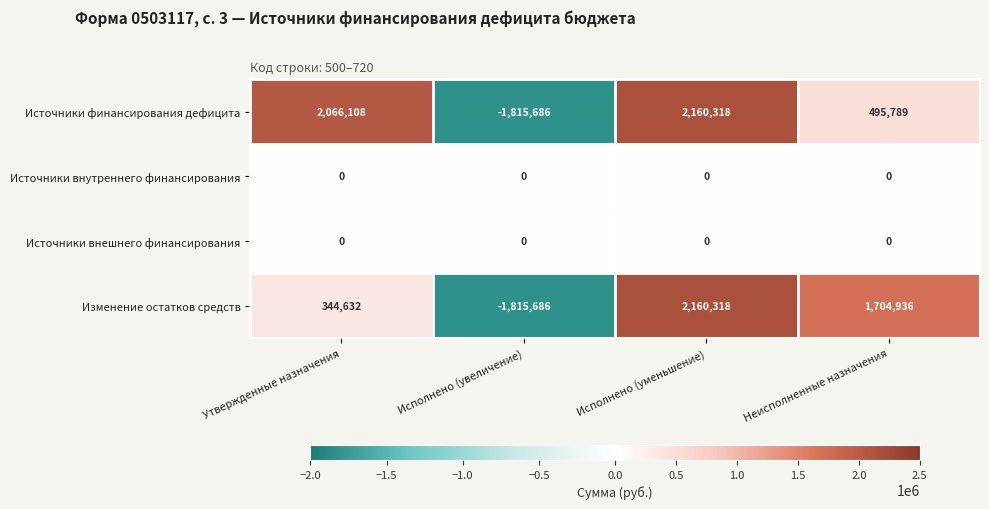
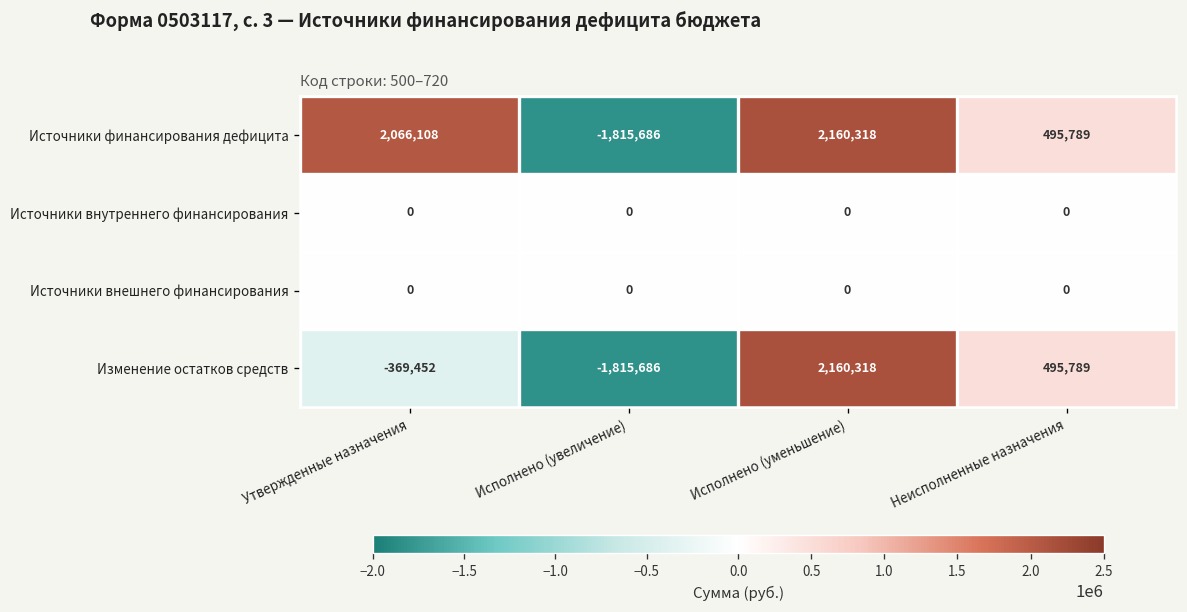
  {
    "Источники финансирования дефицита": {
      "Утвержденные назначения": "2,066,108",
      "Исполнено (увеличение)": "-1,815,686",
      "Исполнено (уменьшение)": "2,160,318",
      "Неисполненные назначения": "495,789"
    },
    "Источники внутреннего финансирования": {
      "Утвержденные назначения": "0",
      "Исполнено (увеличение)": "0",
      "Исполнено (уменьшение)": "0",
      "Неисполненные назначения": "0"
    },
    "Источники внешнего финансирования": {
      "Утвержденные назначения": "0",
      "Исполнено (увеличение)": "0",
      "Исполнено (уменьшение)": "0",
      "Неисполненные назначения": "0"
    },
    "Изменение остатков средств": {
-     "Утвержденные назначения": "344,632",
+     "Утвержденные назначения": "-369,452",
      "Исполнено (увеличение)": "-1,815,686",
      "Исполнено (уменьшение)": "2,160,318",
-     "Неисполненные назначения": "1,704,936"
+     "Неисполненные назначения": "495,789"
    }
  }
